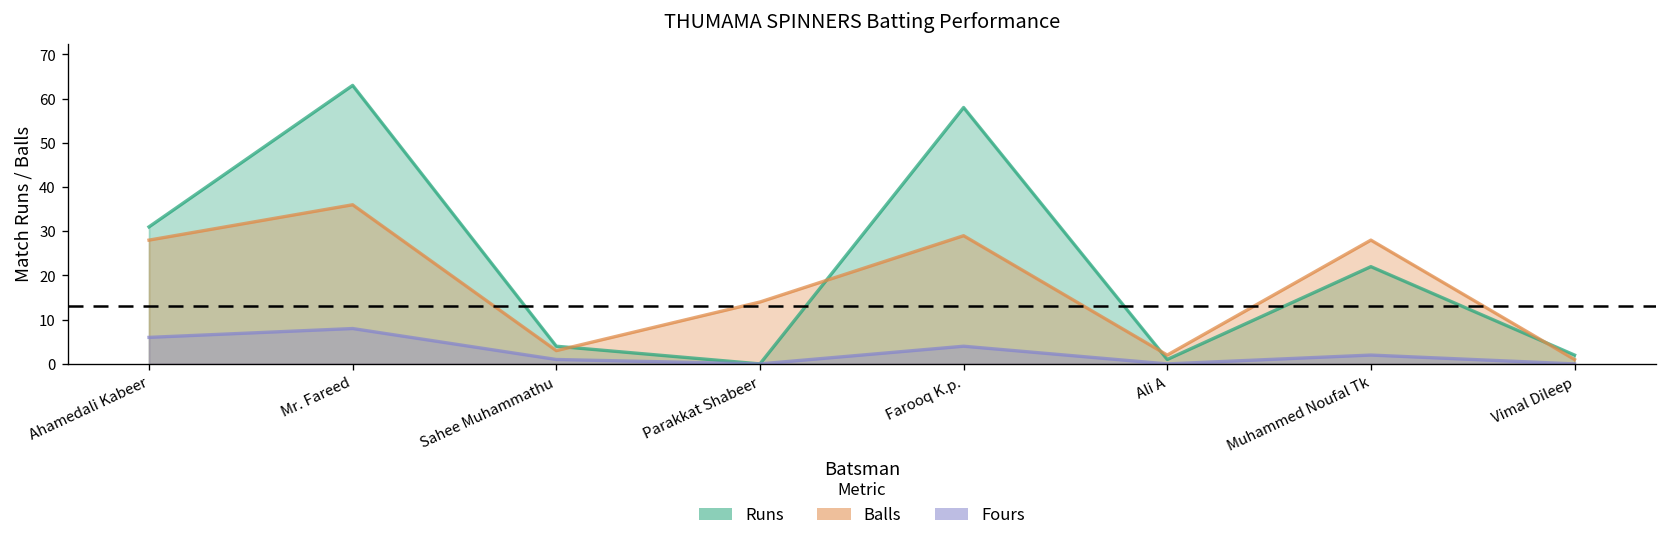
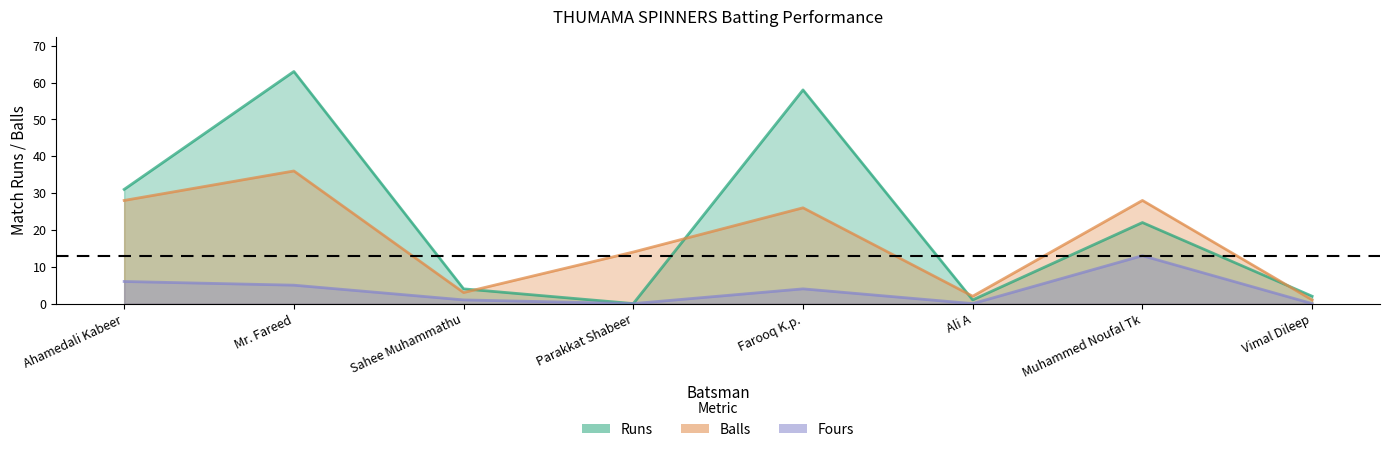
  {
    "Runs": {
      "Ahamedali Kabeer": 31,
      "Mr. Fareed": 63,
      "Sahee Muhammathu": 4,
      "Farooq K.p.": 58,
      "Ali A": 1,
      "Muhammed Noufal Tk": 22,
      "Vimal Dileep": 2
    },
    "Balls": {
      "Ahamedali Kabeer": 28,
      "Mr. Fareed": 36,
      "Sahee Muhammathu": 3,
      "Parakkat Shabeer": 14,
-     "Farooq K.p.": 29,
+     "Farooq K.p.": 26,
      "Ali A": 2,
      "Muhammed Noufal Tk": 28,
      "Vimal Dileep": 1
    },
    "Fours": {
      "Ahamedali Kabeer": 6,
-     "Mr. Fareed": 8,
+     "Mr. Fareed": 5,
      "Sahee Muhammathu": 1,
      "Farooq K.p.": 4,
      "Ali A": 0,
-     "Muhammed Noufal Tk": 2,
+     "Muhammed Noufal Tk": 13,
      "Vimal Dileep": 0
    }
  }
